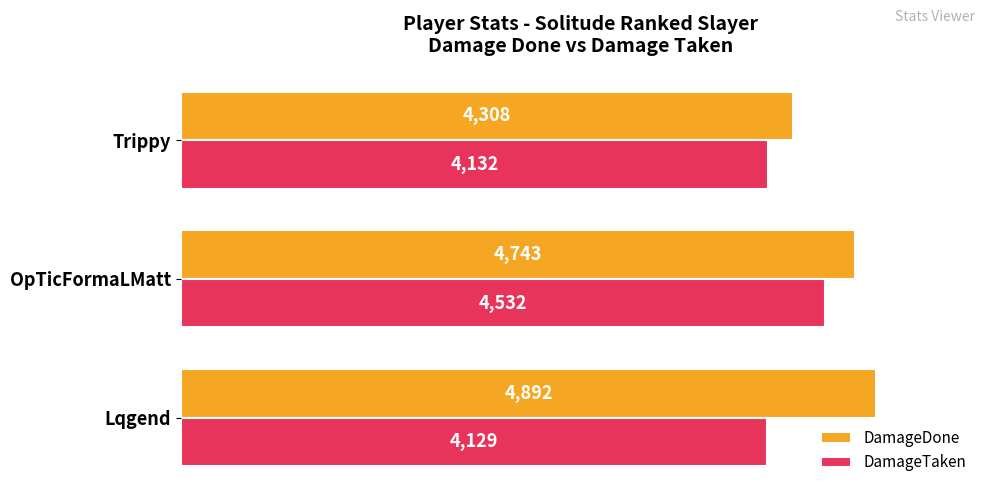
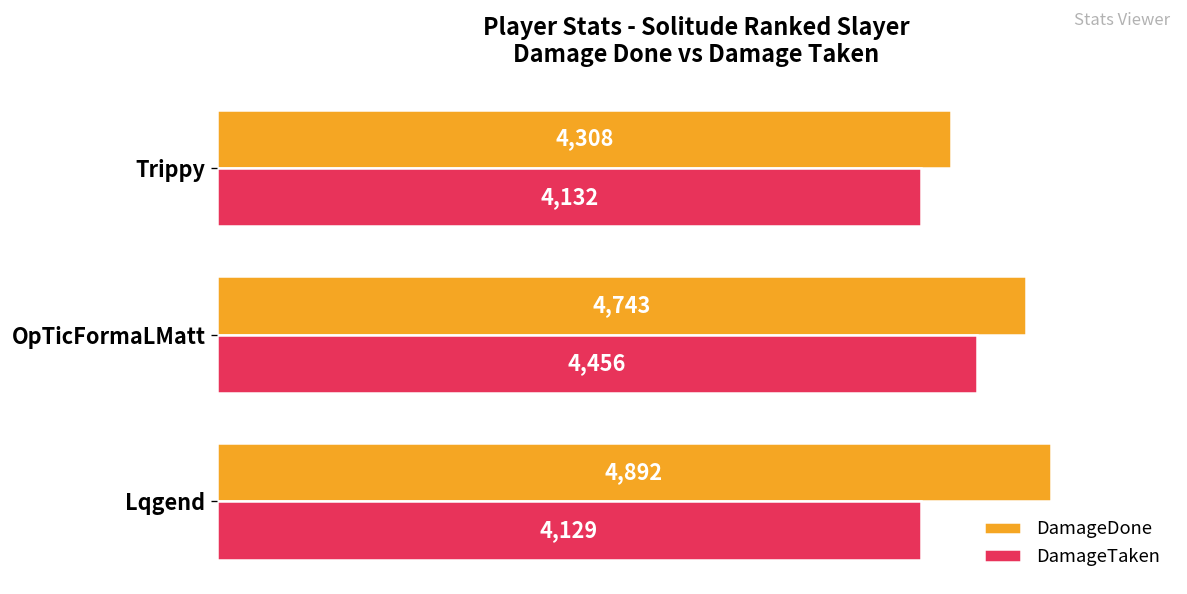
  {
    "DamageDone": {
      "Trippy": "4,308",
      "OpTicFormaLMatt": "4,743",
      "Lqgend": "4,892"
    },
    "DamageTaken": {
      "Trippy": "4,132",
-     "OpTicFormaLMatt": "4,532",
+     "OpTicFormaLMatt": "4,456",
      "Lqgend": "4,129"
    }
  }
